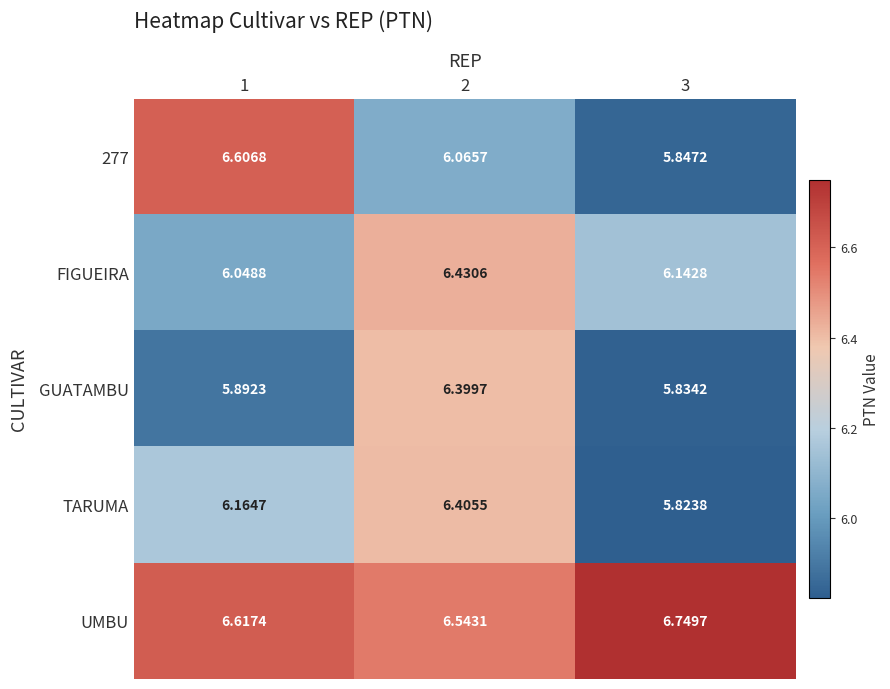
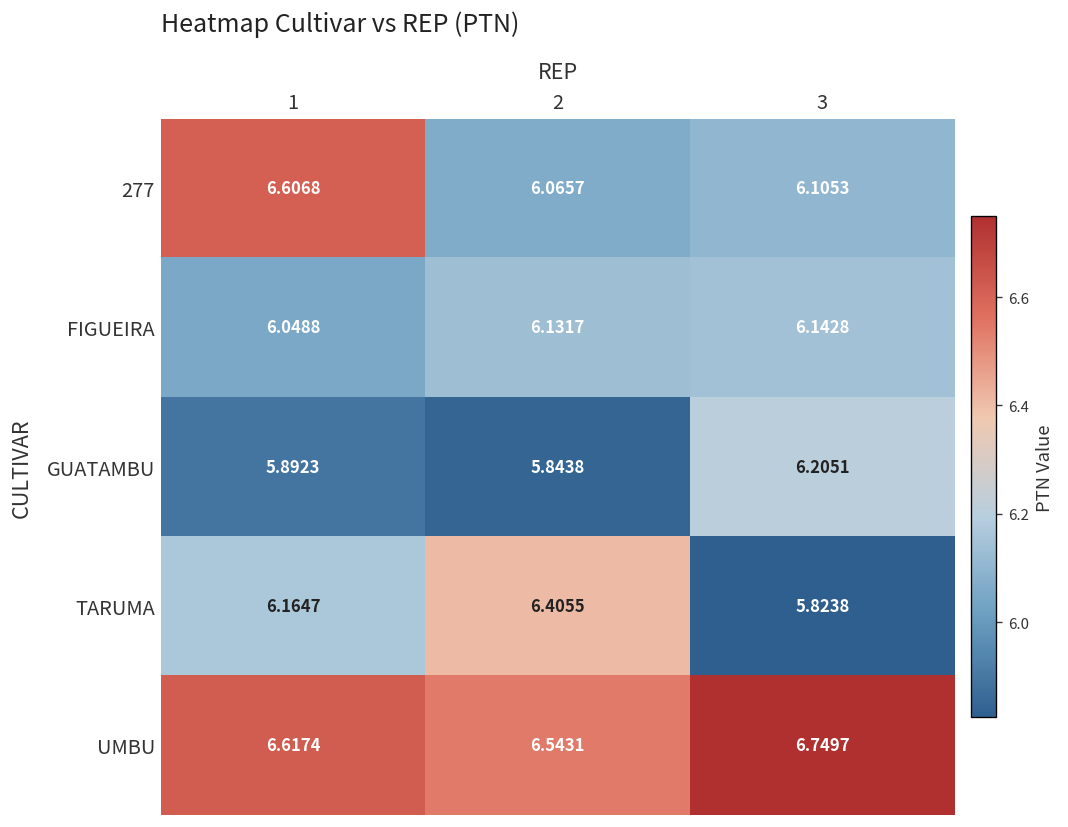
  {
    "277": {
      "1": 6.6068,
      "2": 6.0657,
-     "3": 5.8472
+     "3": 6.1053
    },
    "FIGUEIRA": {
      "1": 6.0488,
-     "2": 6.4306,
+     "2": 6.1317,
      "3": 6.1428
    },
    "GUATAMBU": {
      "1": 5.8923,
-     "2": 6.3997,
-     "3": 5.8342
+     "2": 5.8438,
+     "3": 6.2051
    },
    "TARUMA": {
      "1": 6.1647,
      "2": 6.4055,
      "3": 5.8238
    },
    "UMBU": {
      "1": 6.6174,
      "2": 6.5431,
      "3": 6.7497
    }
  }
